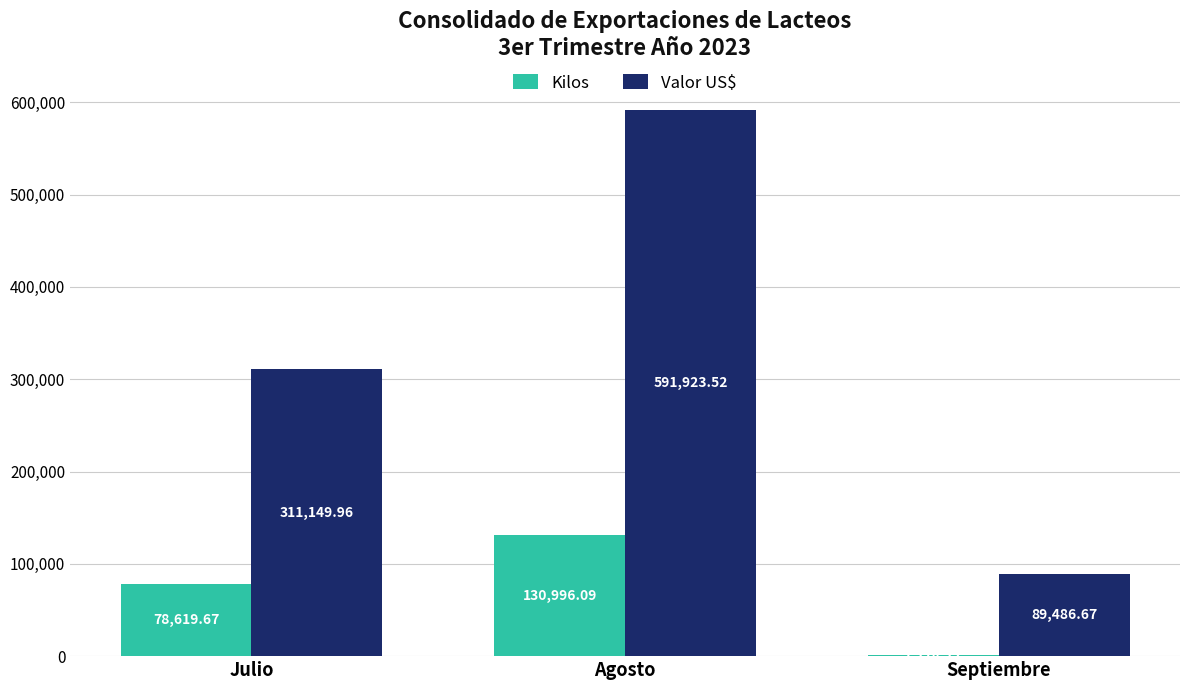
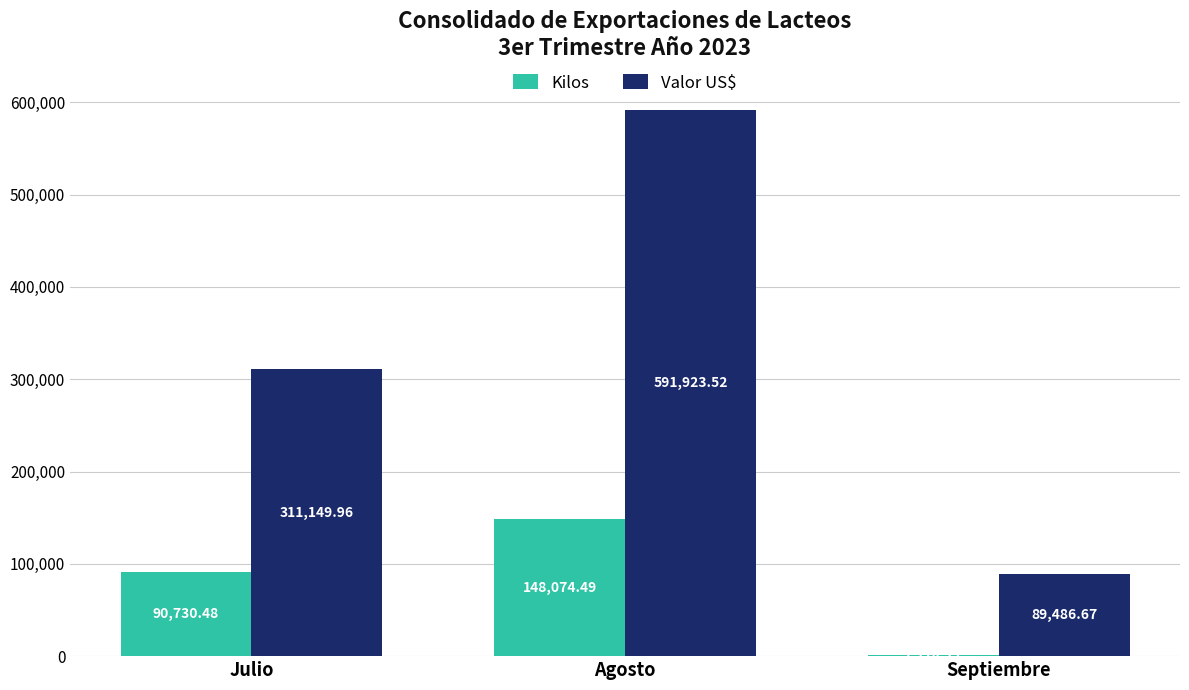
  {
    "Kilos": {
-     "Julio": "78,619.67",
-     "Agosto": "130,996.09"
+     "Julio": "90,730.48",
+     "Agosto": "148,074.49"
    },
    "Valor US$": {
      "Julio": "311,149.96",
      "Agosto": "591,923.52",
      "Septiembre": "89,486.67"
    }
  }
